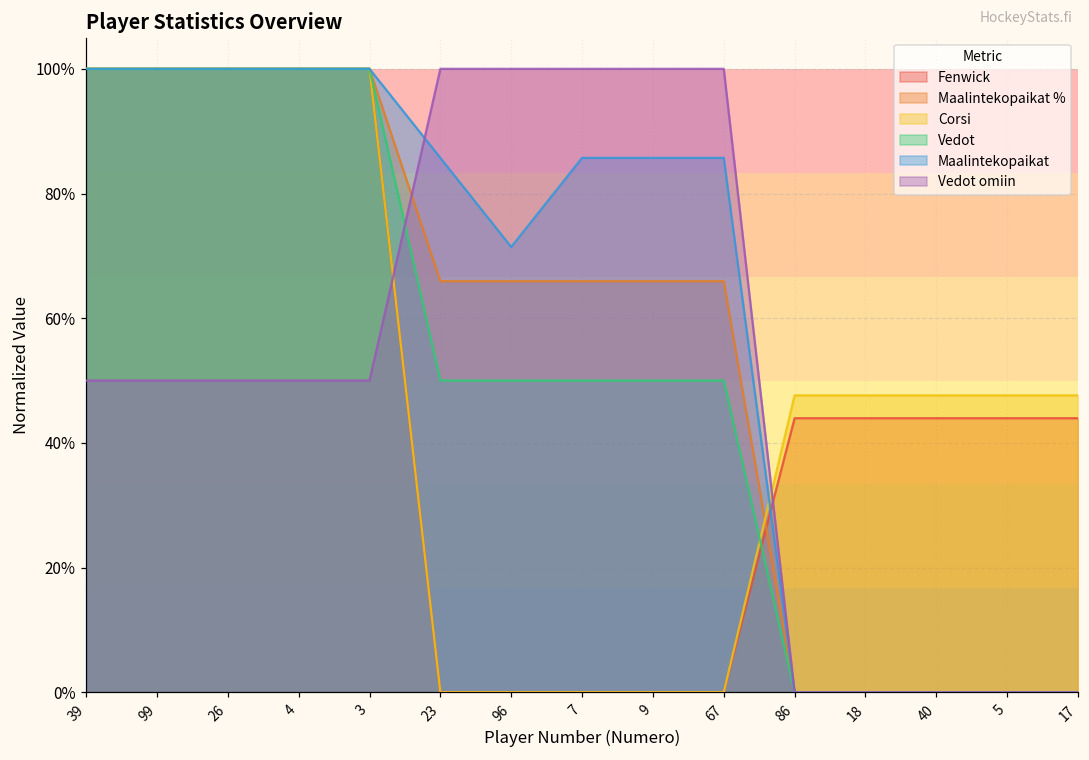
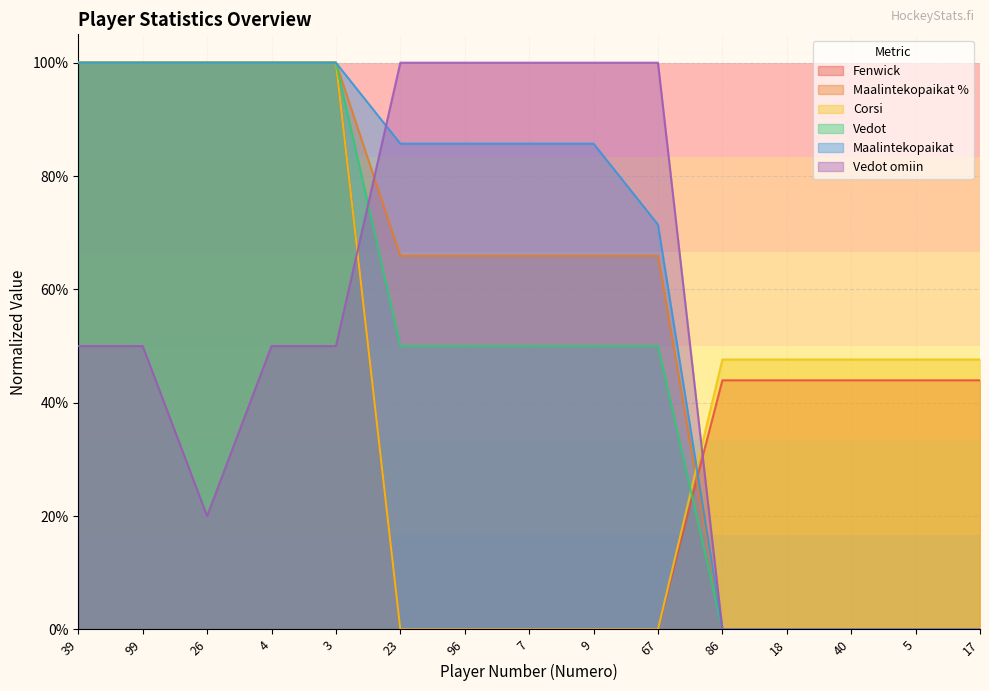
  {
    "Vedot": {
      "23": "50%",
      "96": "50%",
      "7": "50%",
      "9": "50%",
      "67": "50%"
    },
    "Maalintekopaikat": {
      "23": "86%",
-     "96": "71%",
+     "96": "86%",
      "7": "86%",
      "9": "86%",
-     "67": "86%"
+     "67": "71%"
    },
    "Vedot omiin": {
      "39": "50%",
      "99": "50%",
-     "26": "50%",
+     "26": "20%",
      "4": "50%",
      "3": "50%",
      "23": "100%",
      "96": "100%",
      "7": "100%",
      "9": "100%",
      "67": "100%"
    }
  }
